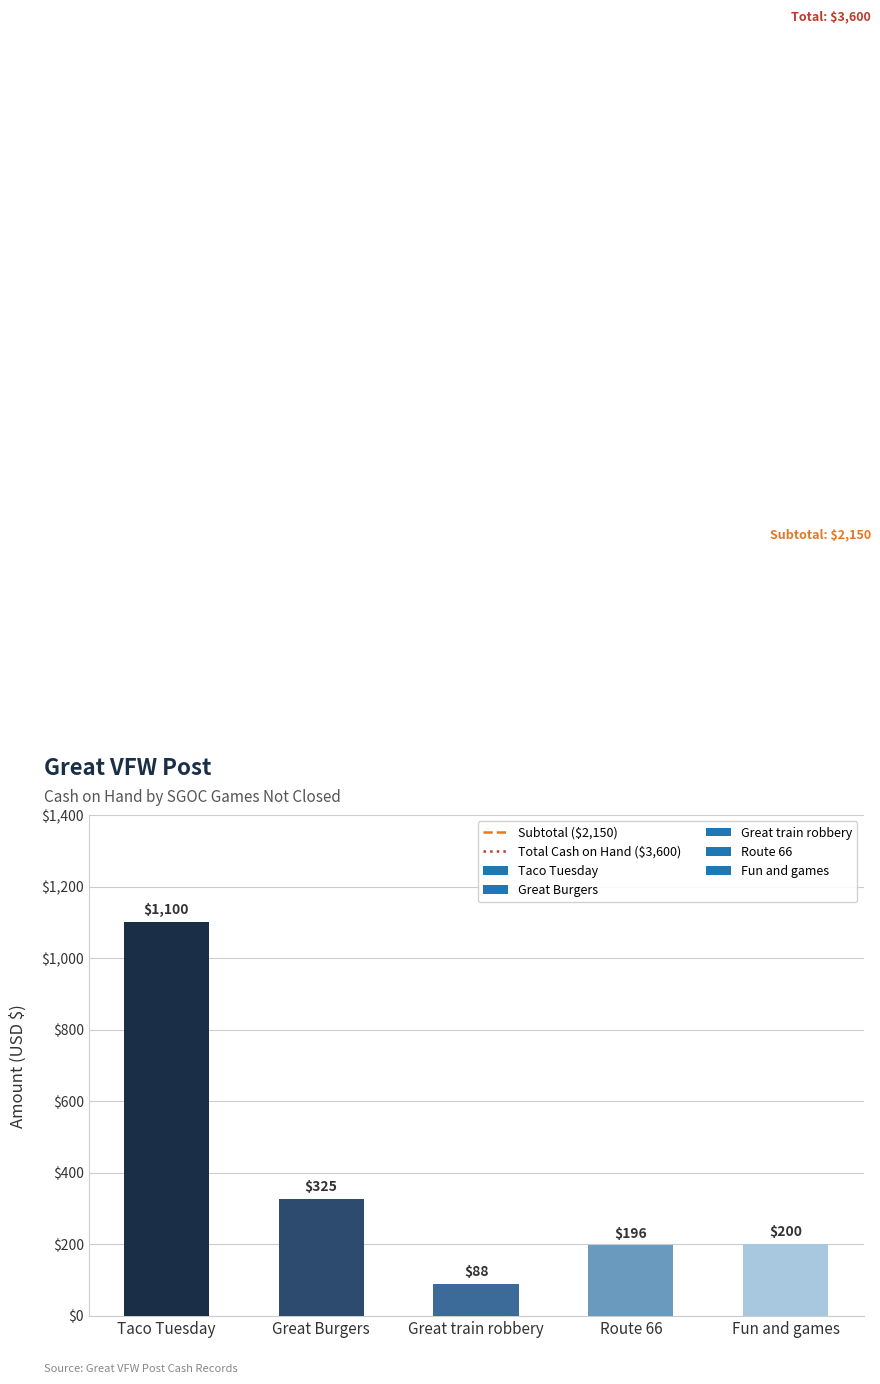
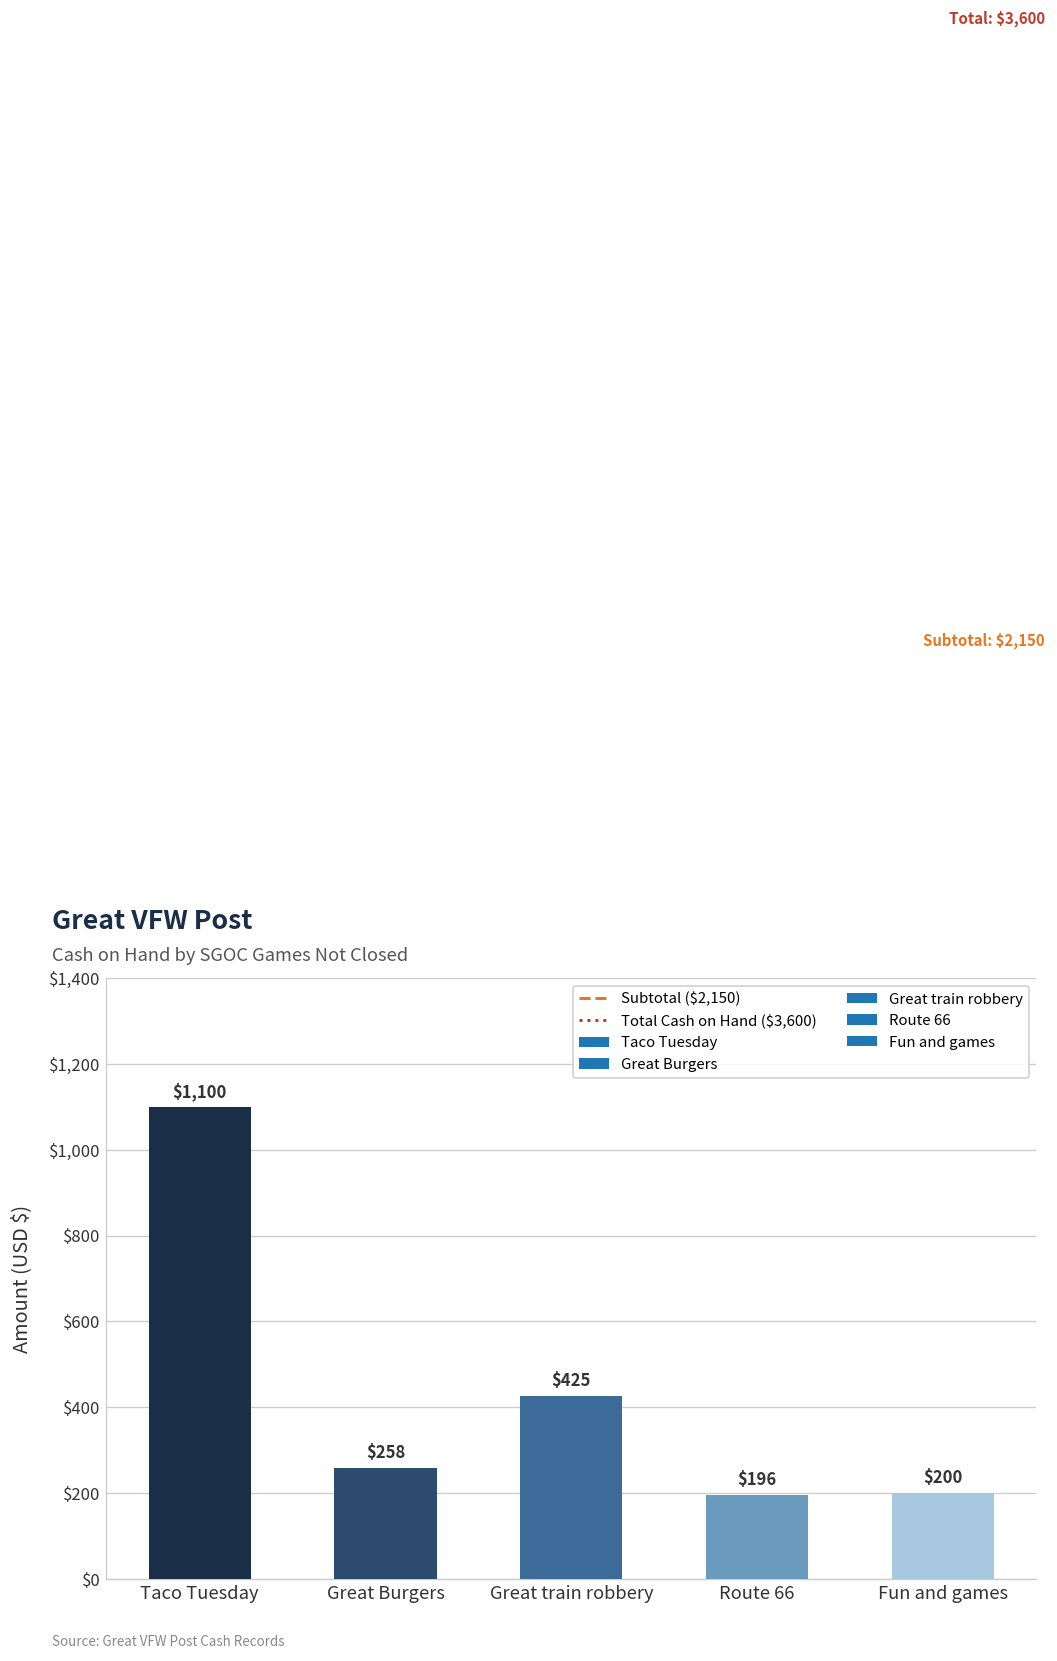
  {
    "Taco Tuesday": "$1,100",
-   "Great Burgers": "$325",
-   "Great train robbery": "$88",
+   "Great Burgers": "$258",
+   "Great train robbery": "$425",
    "Route 66": "$196",
    "Fun and games": "$200"
  }
